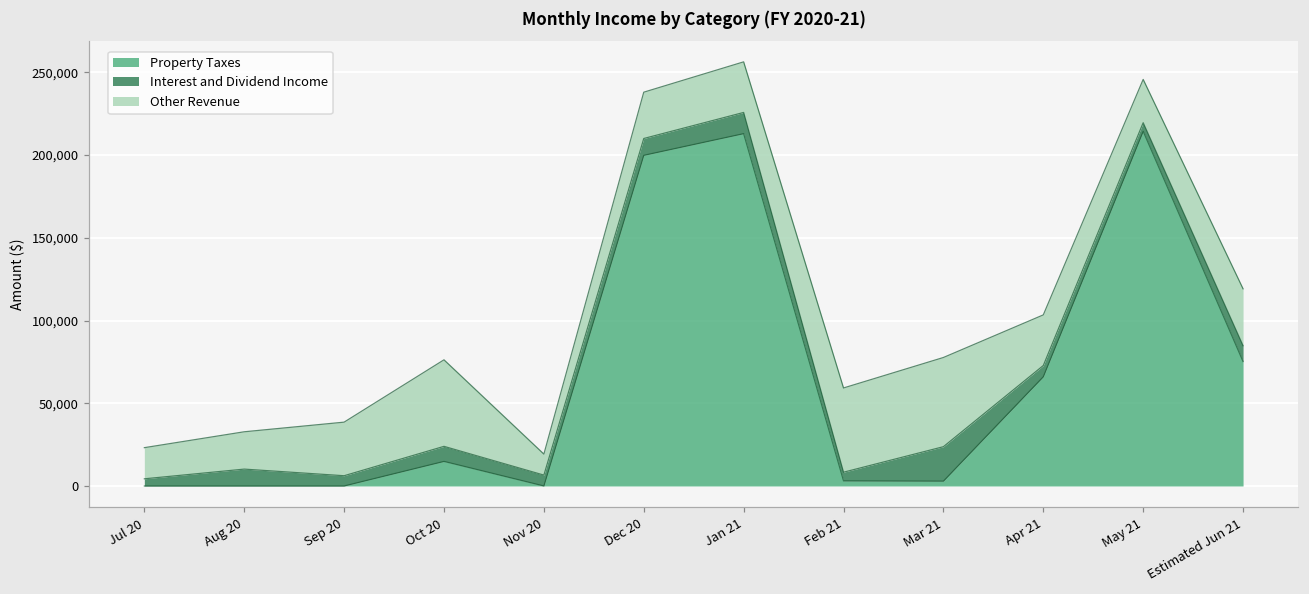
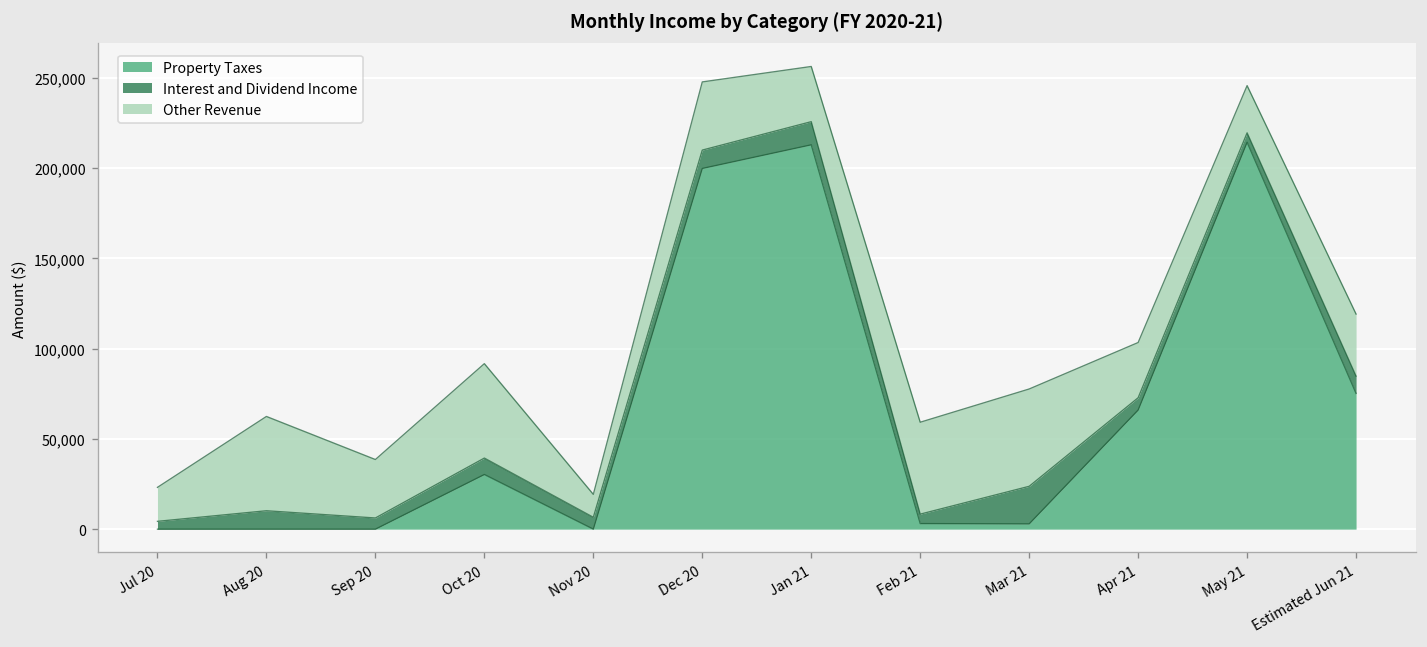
  {
    "Property Taxes": {
      "Jul 20": "0",
      "Aug 20": "0",
      "Sep 20": "0",
-     "Oct 20": "15,000",
+     "Oct 20": "30,000",
      "Nov 20": "0",
      "Dec 20": "200,000",
      "Jan 21": "213,000",
      "Feb 21": "3,000",
      "Mar 21": "3,000",
      "Apr 21": "66,000",
      "May 21": "214,000",
      "Estimated Jun 21": "75,000"
    },
    "Interest and Dividend Income": {
      "Jul 20": "4,000",
      "Aug 20": "10,000",
      "Sep 20": "6,000",
      "Oct 20": "9,000",
      "Nov 20": "7,000",
      "Dec 20": "10,000",
      "Jan 21": "13,000",
      "Feb 21": "5,000",
      "Mar 21": "21,000",
      "Apr 21": "7,000",
      "May 21": "5,000",
      "Estimated Jun 21": "10,000"
    },
    "Other Revenue": {
      "Jul 20": "19,000",
-     "Aug 20": "23,000",
+     "Aug 20": "52,000",
      "Sep 20": "32,000",
      "Oct 20": "52,000",
      "Nov 20": "13,000",
-     "Dec 20": "28,000",
+     "Dec 20": "38,000",
      "Jan 21": "31,000",
      "Feb 21": "51,000",
      "Mar 21": "54,000",
      "Apr 21": "31,000",
      "May 21": "26,000",
      "Estimated Jun 21": "34,000"
    }
  }
